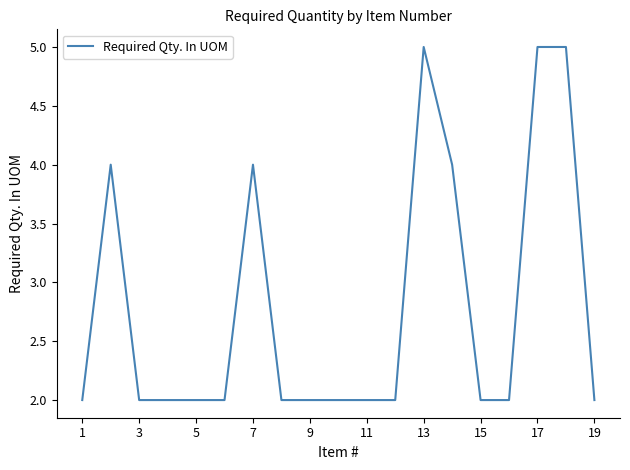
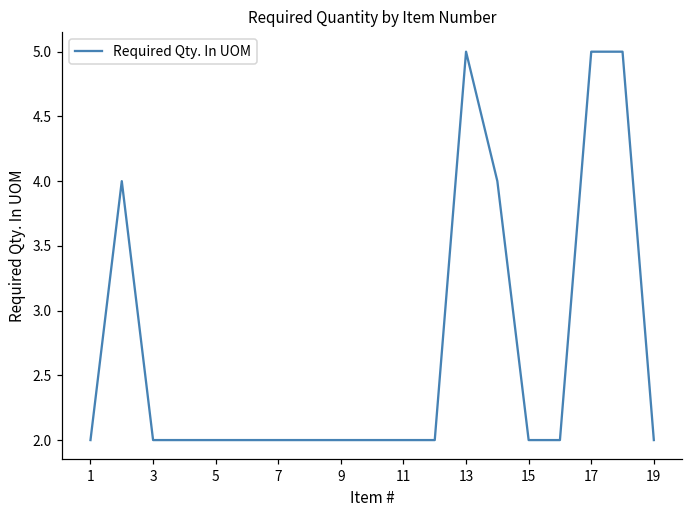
  {
    "1": 2,
    "3": 2,
    "5": 2,
-   "7": 4,
+   "7": 2,
    "9": 2,
    "11": 2,
    "13": 5,
    "15": 2,
    "17": 5,
    "19": 2
  }
